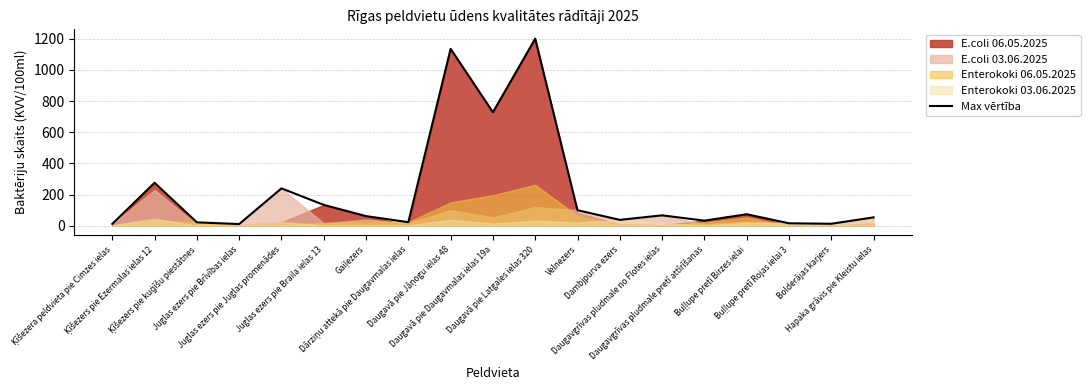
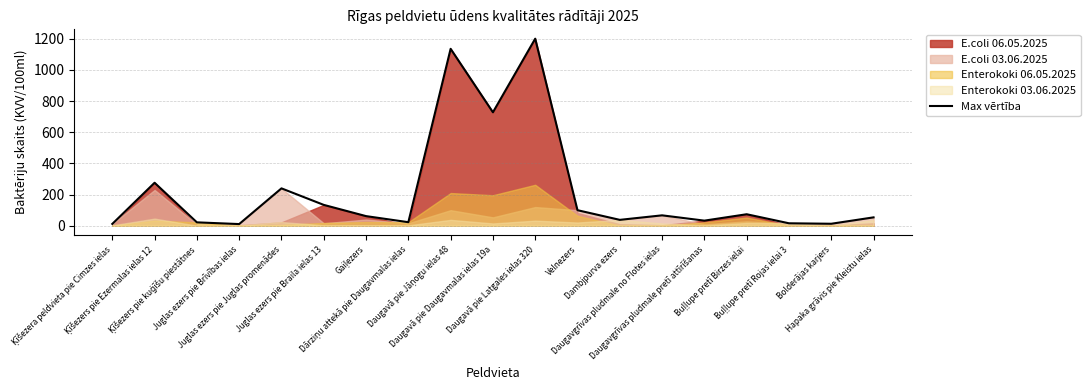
  {
    "E.coli 06.05.2025": {
      "Velnezers": 80
    },
    "Enterokoki 06.05.2025": {
-     "Daugavā pie Jāņogu ielas 48": 150,
+     "Daugavā pie Jāņogu ielas 48": 210,
      "Daugavā pie Daugavmalas ielas 19a": 200,
      "Daugavā pie Latgales ielas 320": 260,
      "Velnezers": 60,
      "Buļļupe pretī Birzes ielai": 50
    }
  }
